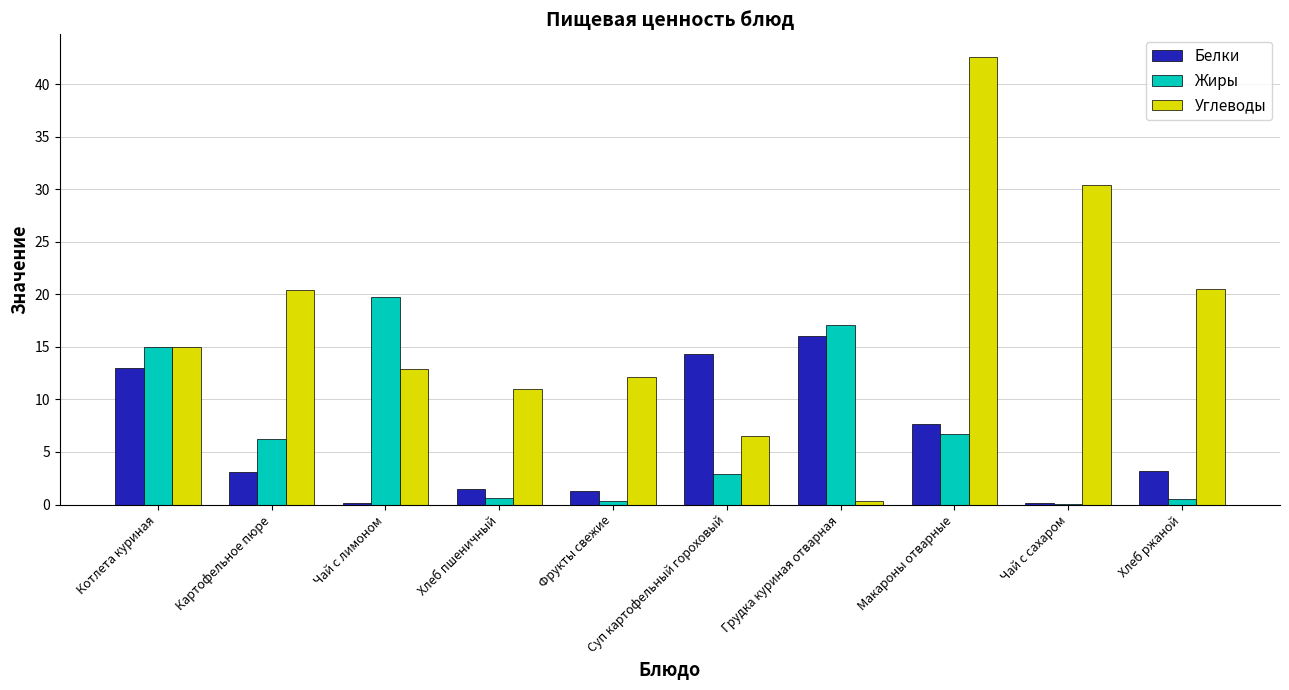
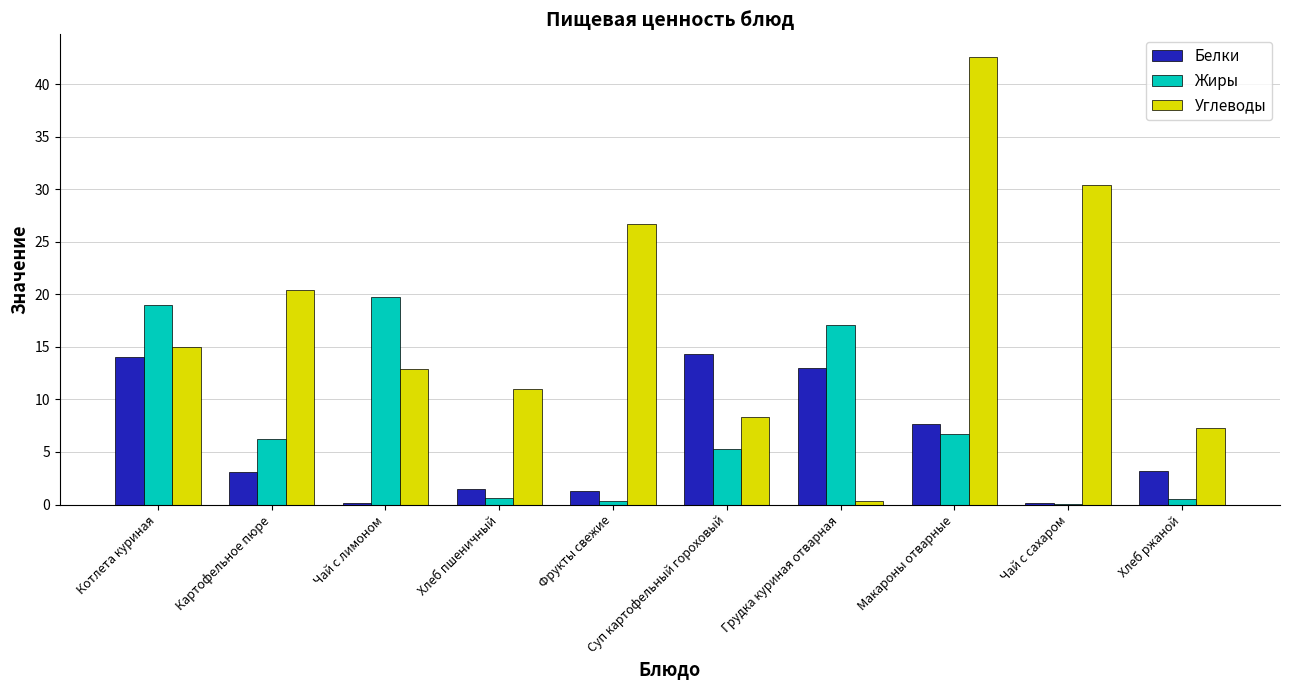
  {
    "Белки": {
-     "Котлета куриная": 13,
+     "Котлета куриная": 14,
      "Картофельное пюре": 3,
      "Хлеб пшеничный": 1.5,
      "Фрукты свежие": 1.3,
      "Суп картофельный гороховый": 14.3,
-     "Грудка куриная отварная": 16,
+     "Грудка куриная отварная": 13,
      "Макароны отварные": 7.6,
      "Хлеб ржаной": 3
    },
    "Жиры": {
-     "Котлета куриная": 15,
+     "Котлета куриная": 19,
      "Картофельное пюре": 6.2,
      "Чай с лимоном": 19.7,
      "Хлеб пшеничный": 0.6,
      "Фрукты свежие": 0.3,
-     "Суп картофельный гороховый": 2.9,
+     "Суп картофельный гороховый": 5.3,
      "Грудка куриная отварная": 17.1,
      "Макароны отварные": 6.7,
      "Хлеб ржаной": 0.6
    },
    "Углеводы": {
      "Котлета куриная": 15.0,
      "Картофельное пюре": 20.4,
      "Чай с лимоном": 12.9,
      "Хлеб пшеничный": 11.0,
-     "Фрукты свежие": 12.2,
-     "Суп картофельный гороховый": 6.5,
+     "Фрукты свежие": 26.7,
+     "Суп картофельный гороховый": 8.3,
      "Грудка куриная отварная": 0.3,
      "Макароны отварные": 42.6,
      "Чай с сахаром": 30.4,
-     "Хлеб ржаной": 20.5
+     "Хлеб ржаной": 7.3
    }
  }
